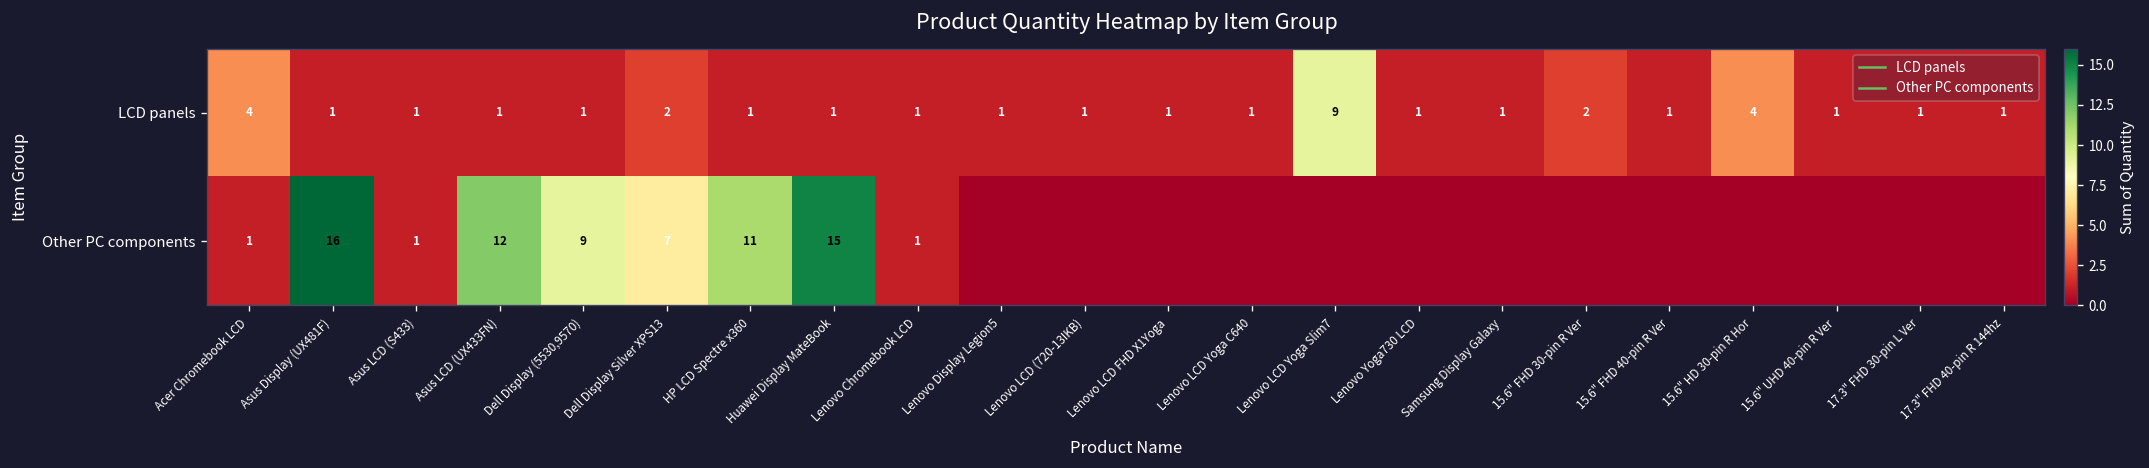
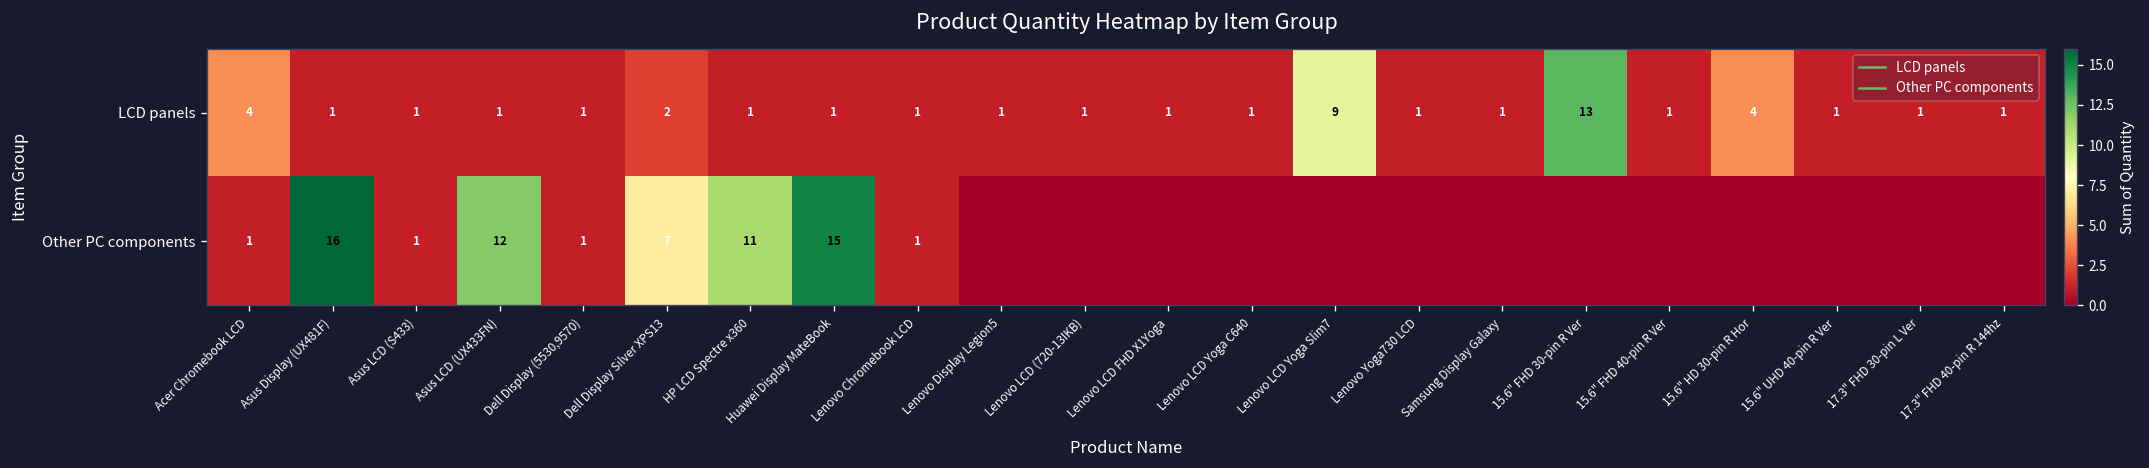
  {
    "LCD panels": {
      "Acer Chromebook LCD": 4,
      "Asus Display (UX481F)": 1,
      "Asus LCD (S433)": 1,
      "Asus LCD (UX433FN)": 1,
      "Dell Display (5530,9570)": 1,
      "Dell Display Silver XPS13": 2,
      "HP LCD Spectre x360": 1,
      "Huawei Display MateBook": 1,
      "Lenovo Chromebook LCD": 1,
      "Lenovo Display Legion5": 1,
      "Lenovo LCD (720-13IKB)": 1,
      "Lenovo LCD FHD X1Yoga": 1,
      "Lenovo LCD Yoga C640": 1,
      "Lenovo LCD Yoga Slim7": 9,
      "Lenovo Yoga730 LCD": 1,
      "Samsung Display Galaxy": 1,
-     "15.6\" FHD 30-pin R Ver": 2,
+     "15.6\" FHD 30-pin R Ver": 13,
      "15.6\" FHD 40-pin R Ver": 1,
      "15.6\" HD 30-pin R Hor": 4,
      "15.6\" UHD 40-pin R Ver": 1,
      "17.3\" FHD 30-pin L Ver": 1,
      "17.3\" FHD 40-pin R 144hz": 1
    },
    "Other PC components": {
      "Acer Chromebook LCD": 1,
      "Asus Display (UX481F)": 16,
      "Asus LCD (S433)": 1,
      "Asus LCD (UX433FN)": 12,
-     "Dell Display (5530,9570)": 9,
+     "Dell Display (5530,9570)": 1,
      "Dell Display Silver XPS13": 7,
      "HP LCD Spectre x360": 11,
      "Huawei Display MateBook": 15,
      "Lenovo Chromebook LCD": 1
    }
  }
